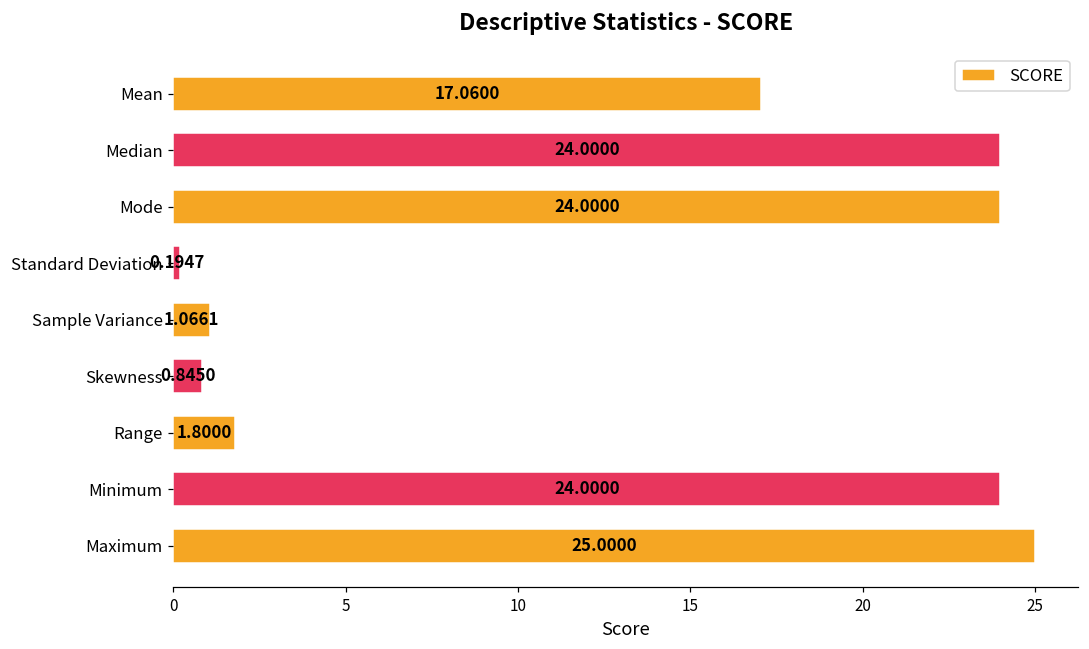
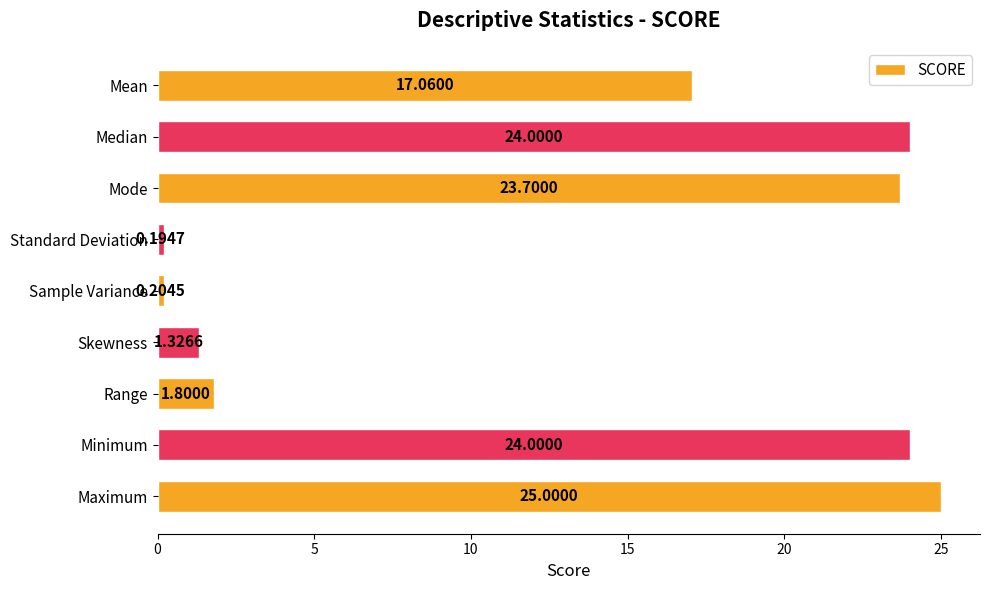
  {
    "Mean": 17.0600,
    "Median": 24.0000,
-   "Mode": 24.0000,
+   "Mode": 23.7000,
    "Standard Deviation": 0.1947,
-   "Sample Variance": 1.0661,
-   "Skewness": 0.8450,
+   "Sample Variance": 0.2045,
+   "Skewness": 1.3266,
    "Range": 1.8000,
    "Minimum": 24.0000,
    "Maximum": 25.0000
  }
